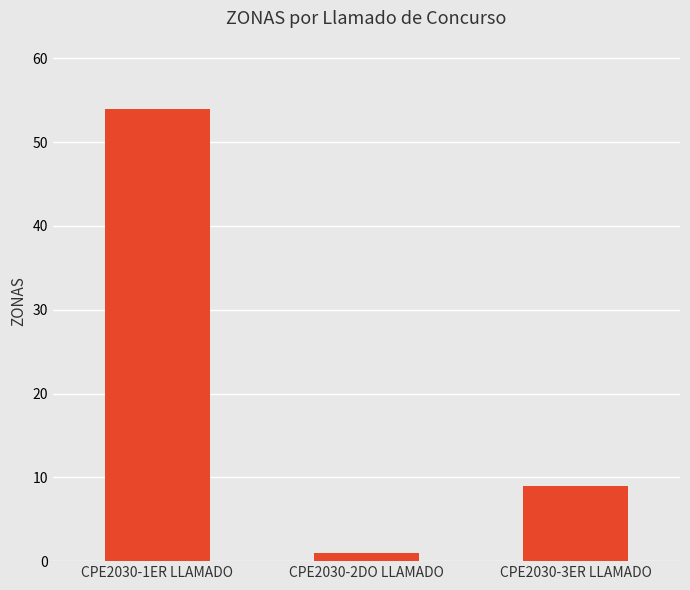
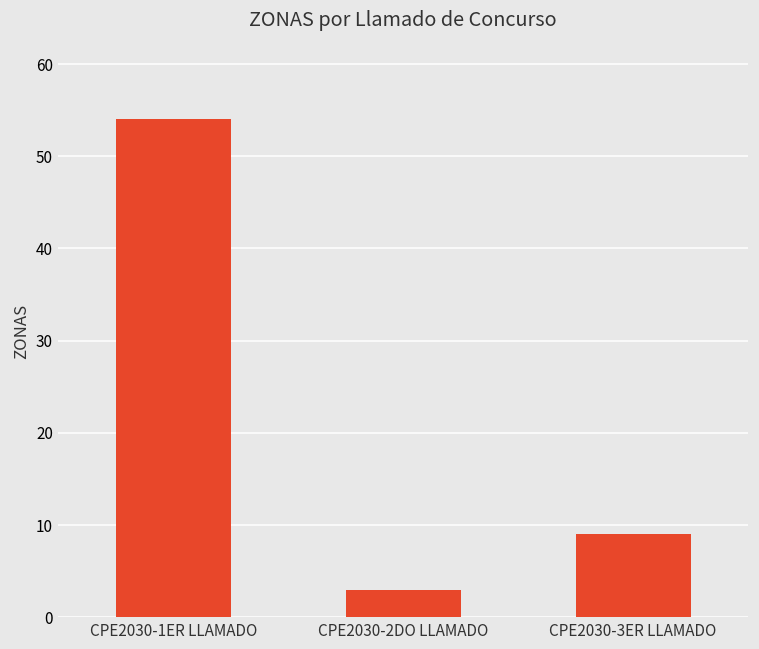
  {
    "CPE2030-1ER LLAMADO": 54,
-   "CPE2030-2DO LLAMADO": 1,
+   "CPE2030-2DO LLAMADO": 3,
    "CPE2030-3ER LLAMADO": 9
  }
